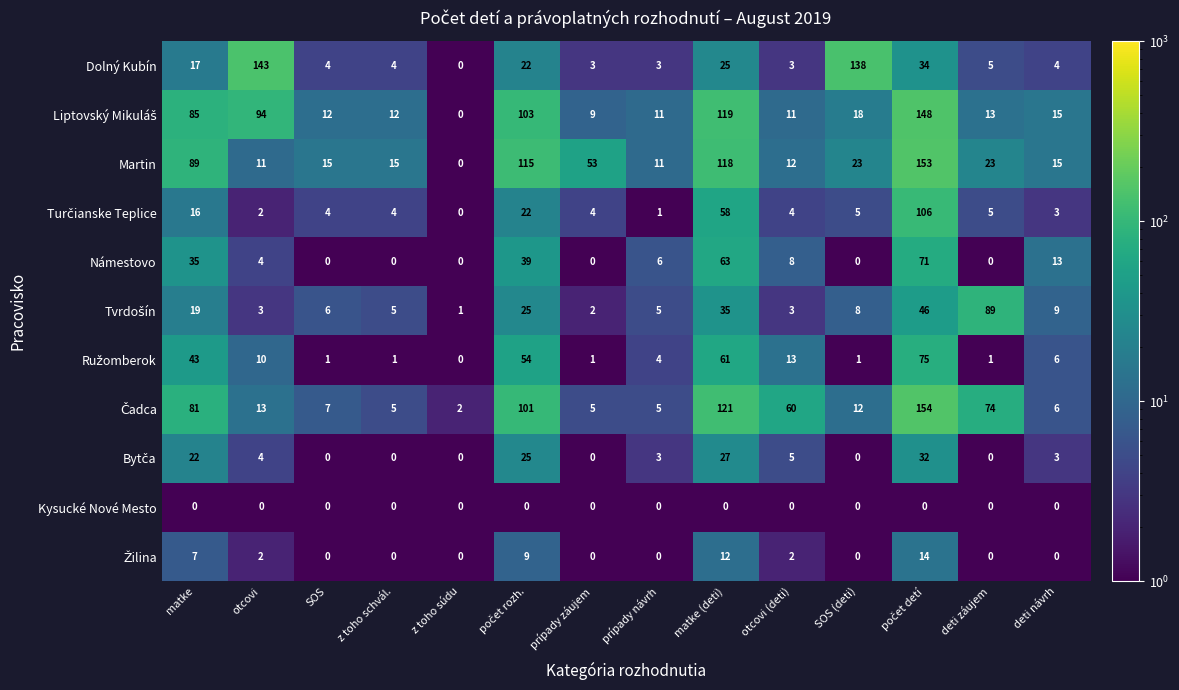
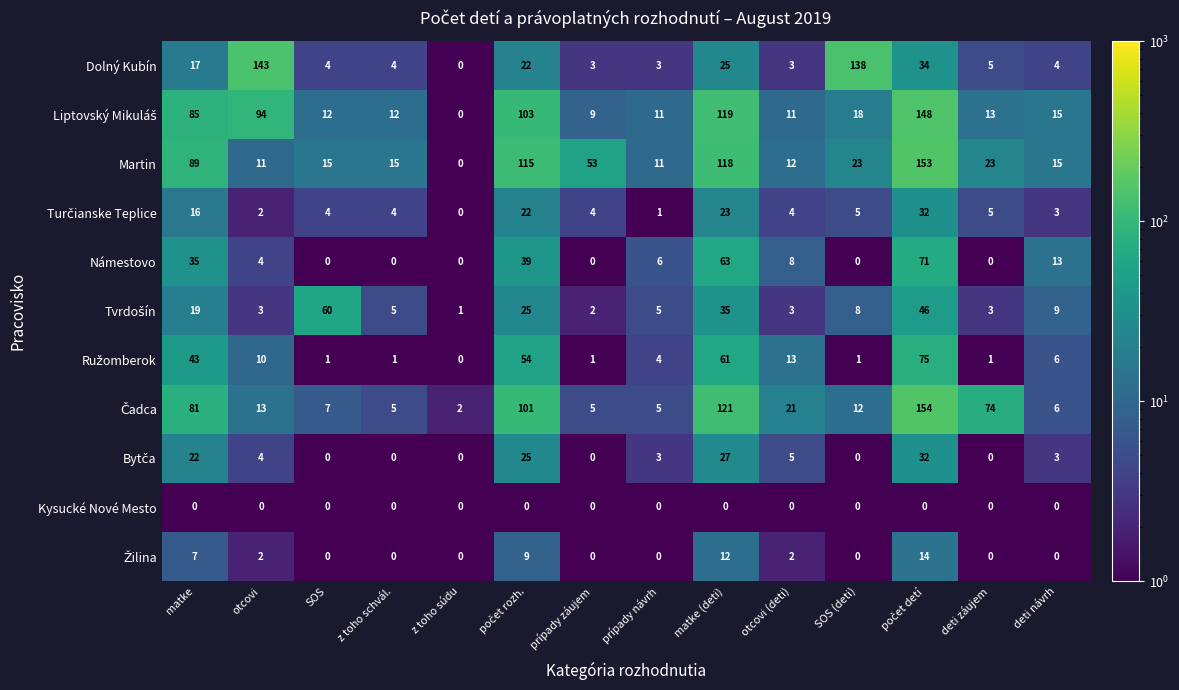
  {
    "Dolný Kubín": {
      "matke": 17,
      "otcovi": 143,
      "SOS": 4,
      "z toho schvál.": 4,
      "z toho súdu": 0,
      "počet rozh.": 22,
      "prípady záujem": 3,
      "prípady návrh": 3,
      "matke (deti)": 25,
      "otcovi (deti)": 3,
      "SOS (deti)": 138,
      "počet detí": 34,
      "deti záujem": 5,
      "deti návrh": 4
    },
    "Liptovský Mikuláš": {
      "matke": 85,
      "otcovi": 94,
      "SOS": 12,
      "z toho schvál.": 12,
      "z toho súdu": 0,
      "počet rozh.": 103,
      "prípady záujem": 9,
      "prípady návrh": 11,
      "matke (deti)": 119,
      "otcovi (deti)": 11,
      "SOS (deti)": 18,
      "počet detí": 148,
      "deti záujem": 13,
      "deti návrh": 15
    },
    "Martin": {
      "matke": 89,
      "otcovi": 11,
      "SOS": 15,
      "z toho schvál.": 15,
      "z toho súdu": 0,
      "počet rozh.": 115,
      "prípady záujem": 53,
      "prípady návrh": 11,
      "matke (deti)": 118,
      "otcovi (deti)": 12,
      "SOS (deti)": 23,
      "počet detí": 153,
      "deti záujem": 23,
      "deti návrh": 15
    },
    "Turčianske Teplice": {
      "matke": 16,
      "otcovi": 2,
      "SOS": 4,
      "z toho schvál.": 4,
      "z toho súdu": 0,
      "počet rozh.": 22,
      "prípady záujem": 4,
      "prípady návrh": 1,
-     "matke (deti)": 58,
+     "matke (deti)": 23,
      "otcovi (deti)": 4,
      "SOS (deti)": 5,
-     "počet detí": 106,
+     "počet detí": 32,
      "deti záujem": 5,
      "deti návrh": 3
    },
    "Námestovo": {
      "matke": 35,
      "otcovi": 4,
      "SOS": 0,
      "z toho schvál.": 0,
      "z toho súdu": 0,
      "počet rozh.": 39,
      "prípady záujem": 0,
      "prípady návrh": 6,
      "matke (deti)": 63,
      "otcovi (deti)": 8,
      "SOS (deti)": 0,
      "počet detí": 71,
      "deti záujem": 0,
      "deti návrh": 13
    },
    "Tvrdošín": {
      "matke": 19,
      "otcovi": 3,
-     "SOS": 6,
+     "SOS": 60,
      "z toho schvál.": 5,
      "z toho súdu": 1,
      "počet rozh.": 25,
      "prípady záujem": 2,
      "prípady návrh": 5,
      "matke (deti)": 35,
      "otcovi (deti)": 3,
      "SOS (deti)": 8,
      "počet detí": 46,
-     "deti záujem": 89,
+     "deti záujem": 3,
      "deti návrh": 9
    },
    "Ružomberok": {
      "matke": 43,
      "otcovi": 10,
      "SOS": 1,
      "z toho schvál.": 1,
      "z toho súdu": 0,
      "počet rozh.": 54,
      "prípady záujem": 1,
      "prípady návrh": 4,
      "matke (deti)": 61,
      "otcovi (deti)": 13,
      "SOS (deti)": 1,
      "počet detí": 75,
      "deti záujem": 1,
      "deti návrh": 6
    },
    "Čadca": {
      "matke": 81,
      "otcovi": 13,
      "SOS": 7,
      "z toho schvál.": 5,
      "z toho súdu": 2,
      "počet rozh.": 101,
      "prípady záujem": 5,
      "prípady návrh": 5,
      "matke (deti)": 121,
-     "otcovi (deti)": 60,
+     "otcovi (deti)": 21,
      "SOS (deti)": 12,
      "počet detí": 154,
      "deti záujem": 74,
      "deti návrh": 6
    },
    "Bytča": {
      "matke": 22,
      "otcovi": 4,
      "SOS": 0,
      "z toho schvál.": 0,
      "z toho súdu": 0,
      "počet rozh.": 25,
      "prípady záujem": 0,
      "prípady návrh": 3,
      "matke (deti)": 27,
      "otcovi (deti)": 5,
      "SOS (deti)": 0,
      "počet detí": 32,
      "deti záujem": 0,
      "deti návrh": 3
    },
    "Kysucké Nové Mesto": {
      "matke": 0,
      "otcovi": 0,
      "SOS": 0,
      "z toho schvál.": 0,
      "z toho súdu": 0,
      "počet rozh.": 0,
      "prípady záujem": 0,
      "prípady návrh": 0,
      "matke (deti)": 0,
      "otcovi (deti)": 0,
      "SOS (deti)": 0,
      "počet detí": 0,
      "deti záujem": 0,
      "deti návrh": 0
    },
    "Žilina": {
      "matke": 7,
      "otcovi": 2,
      "SOS": 0,
      "z toho schvál.": 0,
      "z toho súdu": 0,
      "počet rozh.": 9,
      "prípady záujem": 0,
      "prípady návrh": 0,
      "matke (deti)": 12,
      "otcovi (deti)": 2,
      "SOS (deti)": 0,
      "počet detí": 14,
      "deti záujem": 0,
      "deti návrh": 0
    }
  }
